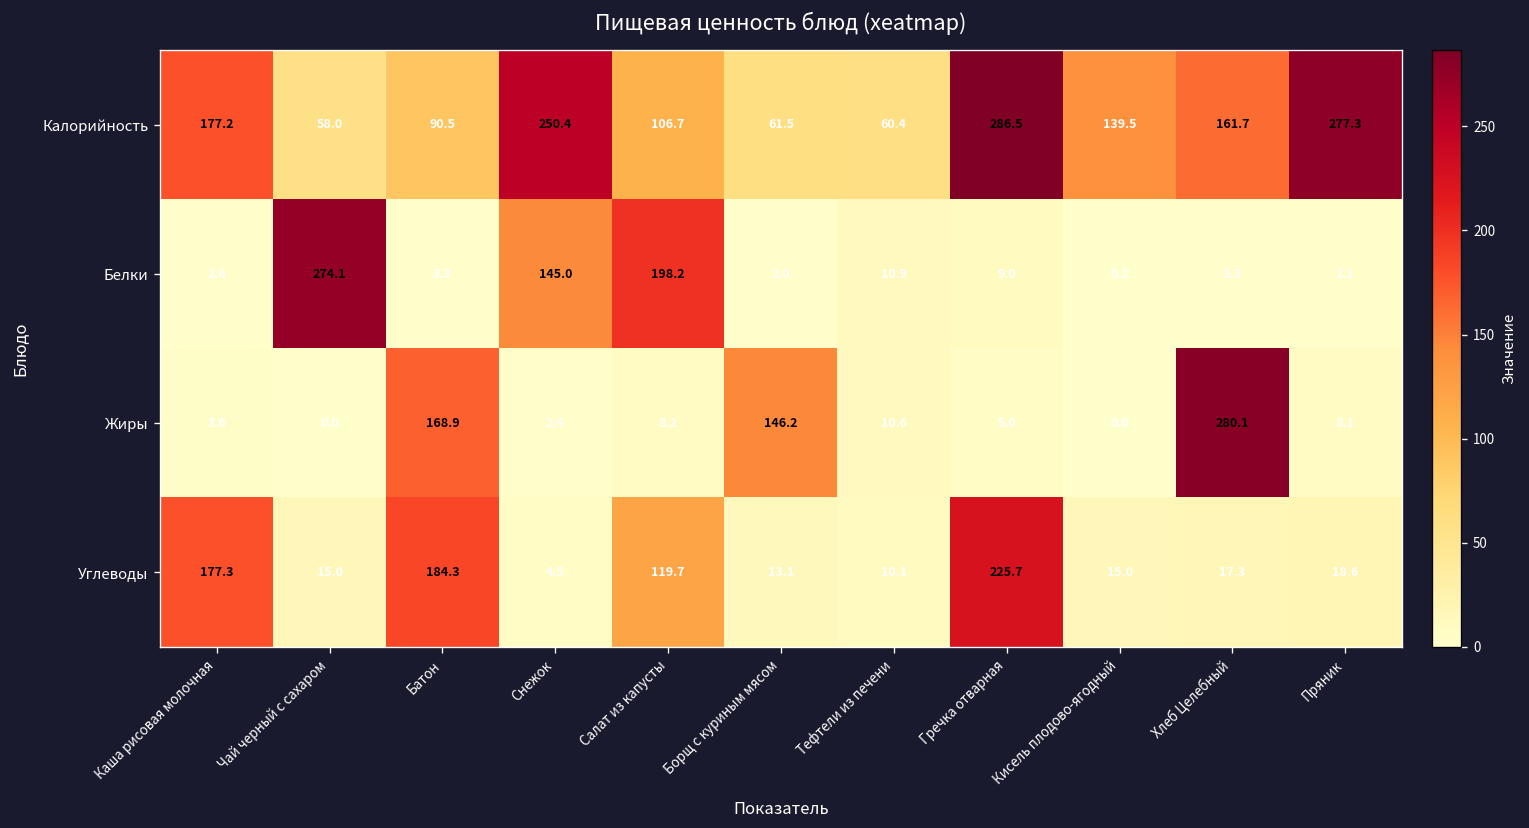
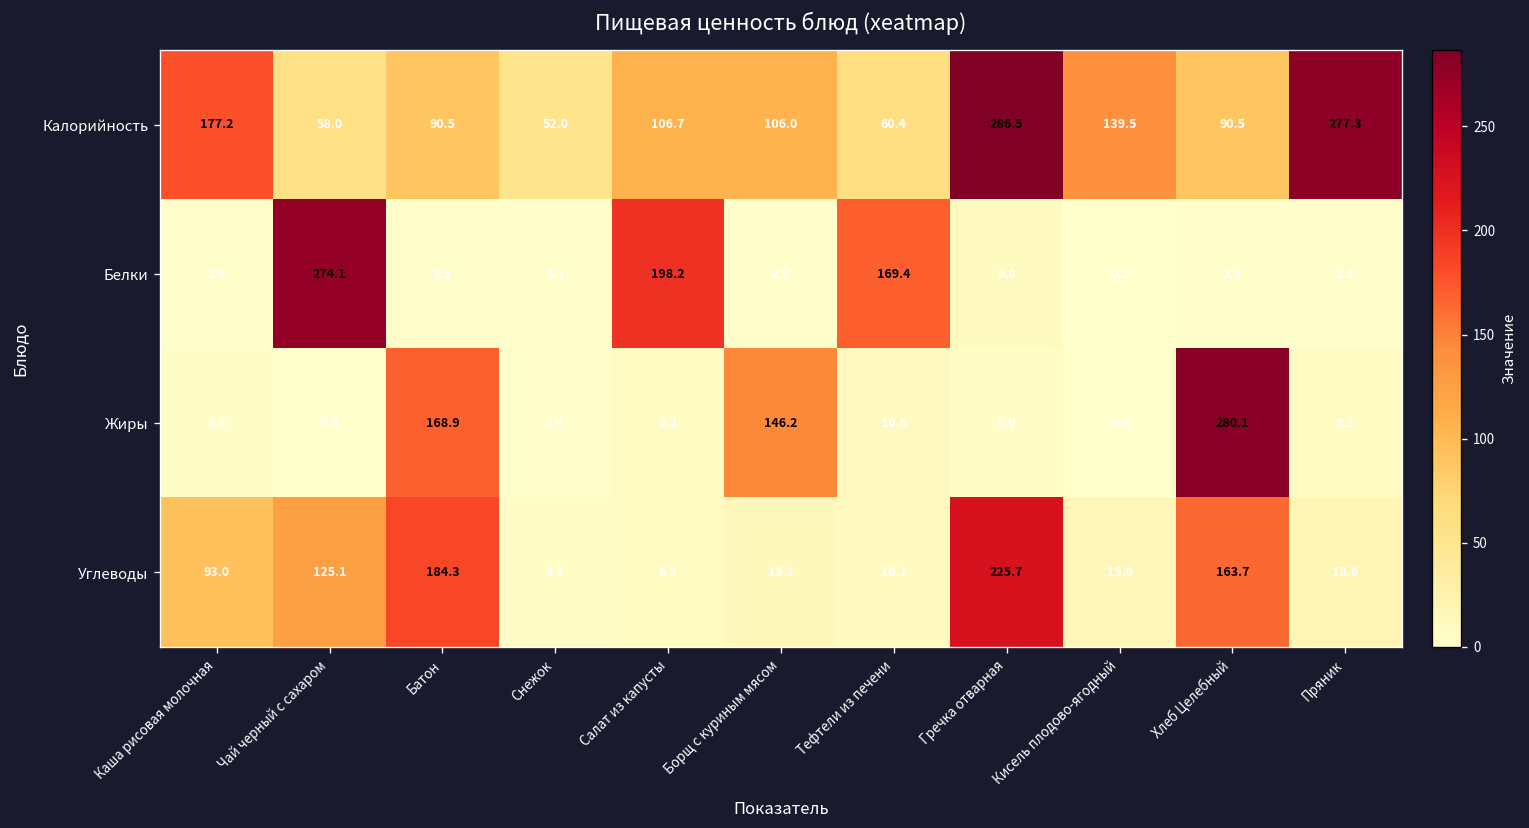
  {
    "Калорийность": {
      "Каша рисовая молочная": 177.2,
      "Чай черный с сахаром": 58.0,
      "Батон": 90.5,
-     "Снежок": 250.4,
+     "Снежок": 52.0,
      "Салат из капусты": 106.7,
-     "Борщ с куриным мясом": 61.5,
+     "Борщ с куриным мясом": 106.0,
      "Тефтели из печени": 60.4,
      "Гречка отварная": 286.5,
      "Кисель плодово-ягодный": 139.5,
-     "Хлеб Целебный": 161.7,
+     "Хлеб Целебный": 90.5,
      "Пряник": 277.3
    },
    "Белки": {
      "Каша рисовая молочная": 2.6,
      "Чай черный с сахаром": 274.1,
      "Батон": 3.3,
-     "Снежок": 145.0,
+     "Снежок": 3.2,
      "Салат из капусты": 198.2,
      "Борщ с куриным мясом": 2.0,
-     "Тефтели из печени": 10.9,
+     "Тефтели из печени": 169.4,
      "Гречка отварная": 9.0,
      "Кисель плодово-ягодный": 0.2,
      "Хлеб Целебный": 3.3,
      "Пряник": 2.1
    },
    "Жиры": {
      "Каша рисовая молочная": 3.6,
      "Чай черный с сахаром": 0.0,
      "Батон": 168.9,
      "Снежок": 2.4,
      "Салат из капусты": 8.2,
      "Борщ с куриным мясом": 146.2,
      "Тефтели из печени": 10.6,
      "Гречка отварная": 5.0,
      "Кисель плодово-ягодный": 0.0,
      "Хлеб Целебный": 280.1,
      "Пряник": 8.1
    },
    "Углеводы": {
-     "Каша рисовая молочная": 177.3,
-     "Чай черный с сахаром": 15.0,
+     "Каша рисовая молочная": 93.0,
+     "Чай черный с сахаром": 125.1,
      "Батон": 184.3,
      "Снежок": 4.5,
-     "Салат из капусты": 119.7,
+     "Салат из капусты": 6.9,
      "Борщ с куриным мясом": 13.1,
      "Тефтели из печени": 10.1,
      "Гречка отварная": 225.7,
      "Кисель плодово-ягодный": 15.0,
-     "Хлеб Целебный": 17.3,
+     "Хлеб Целебный": 163.7,
      "Пряник": 18.6
    }
  }
